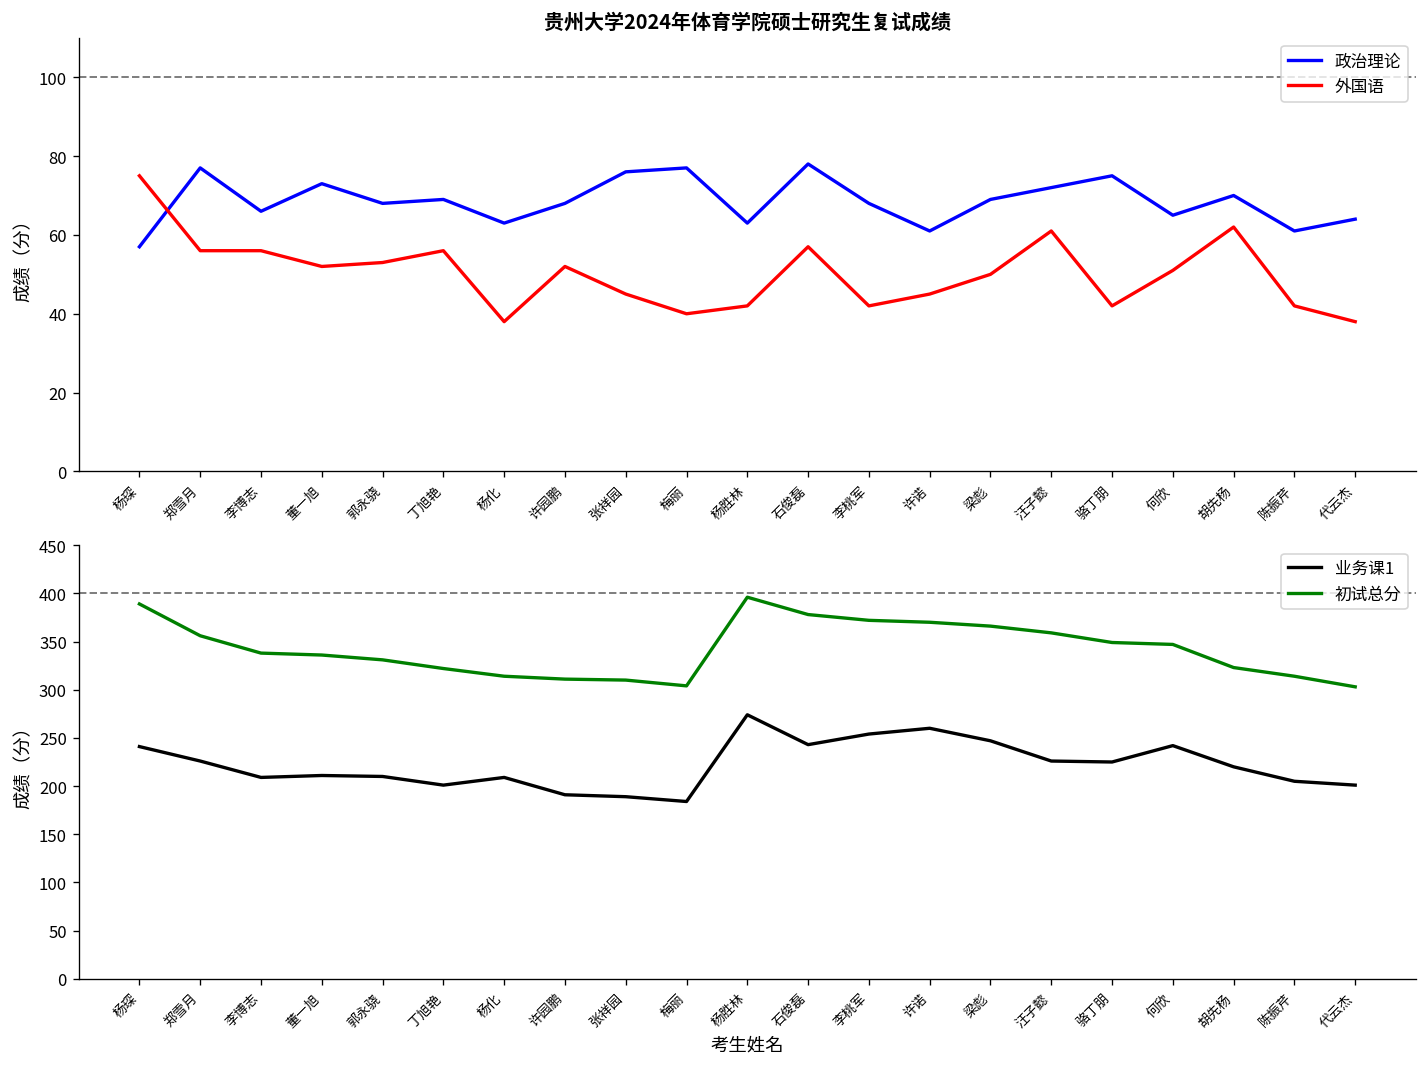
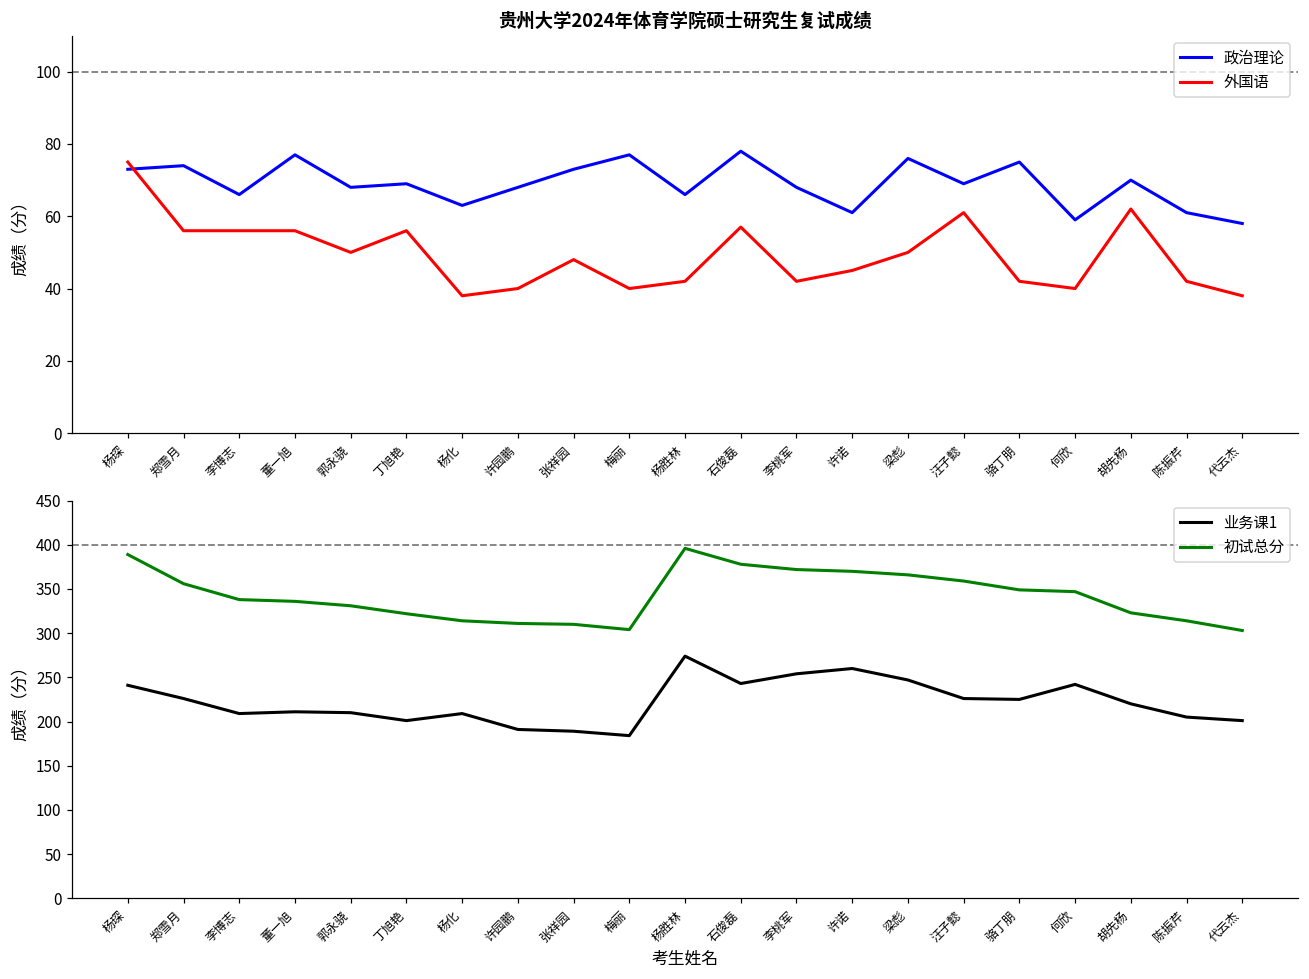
  {
    "贵州大学2024年体育学院硕士研究生复试成绩": {
      "政治理论": {
-       "杨琛": 57,
-       "郑雪月": 77,
+       "杨琛": 73,
+       "郑雪月": 74,
        "李博志": 66,
-       "董一旭": 73,
+       "董一旭": 77,
        "郭永骁": 68,
        "丁旭艳": 69,
        "杨化": 63,
        "许园鹏": 68,
-       "张祥园": 76,
+       "张祥园": 73,
        "梅丽": 77,
-       "杨胜林": 63,
+       "杨胜林": 66,
        "石俊磊": 78,
        "李桃军": 68,
        "许诺": 61,
-       "梁彪": 69,
-       "汪子懿": 72,
+       "梁彪": 76,
+       "汪子懿": 69,
        "骆丁朋": 75,
-       "何欣": 65,
+       "何欣": 59,
        "胡先杨": 70,
        "陈振芹": 61,
-       "代云杰": 64
+       "代云杰": 58
      },
      "外国语": {
        "杨琛": 75,
        "郑雪月": 56,
        "李博志": 56,
-       "董一旭": 52,
-       "郭永骁": 53,
+       "董一旭": 56,
+       "郭永骁": 50,
        "丁旭艳": 56,
        "杨化": 38,
-       "许园鹏": 52,
-       "张祥园": 45,
+       "许园鹏": 40,
+       "张祥园": 48,
        "梅丽": 40,
        "杨胜林": 42,
        "石俊磊": 57,
        "李桃军": 42,
        "许诺": 45,
        "梁彪": 50,
        "汪子懿": 61,
        "骆丁朋": 42,
-       "何欣": 51,
+       "何欣": 40,
        "胡先杨": 62,
        "陈振芹": 42,
        "代云杰": 38
      }
    }
  }
